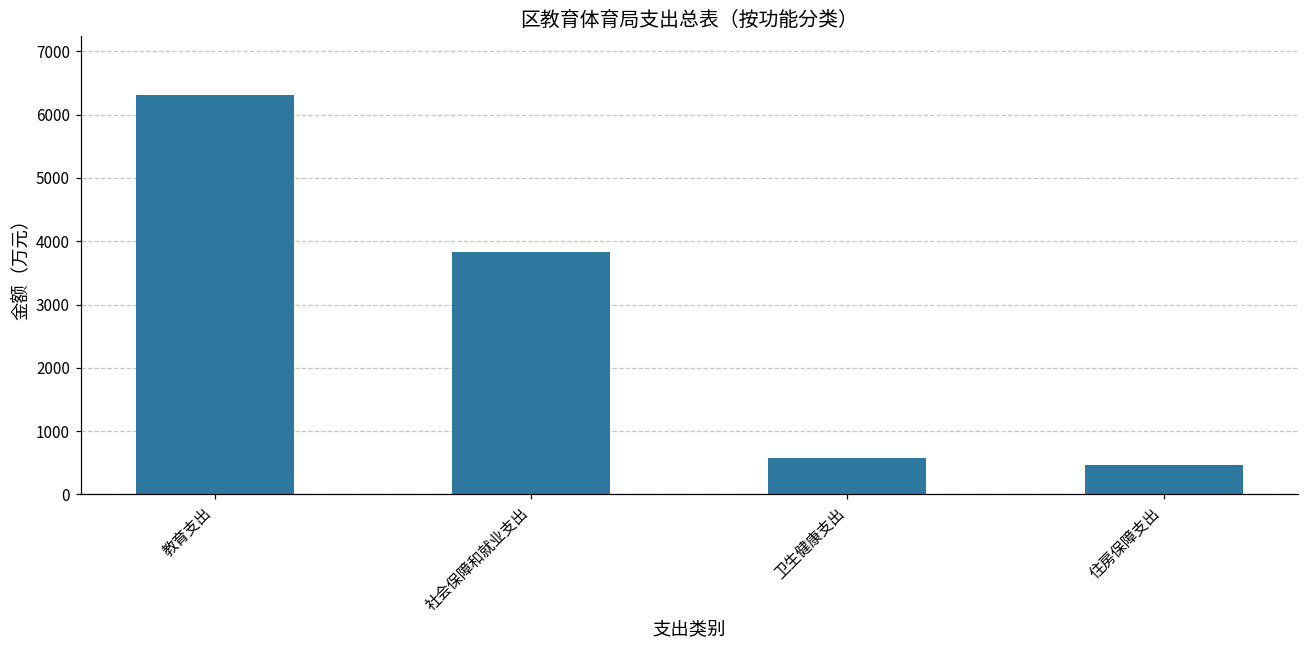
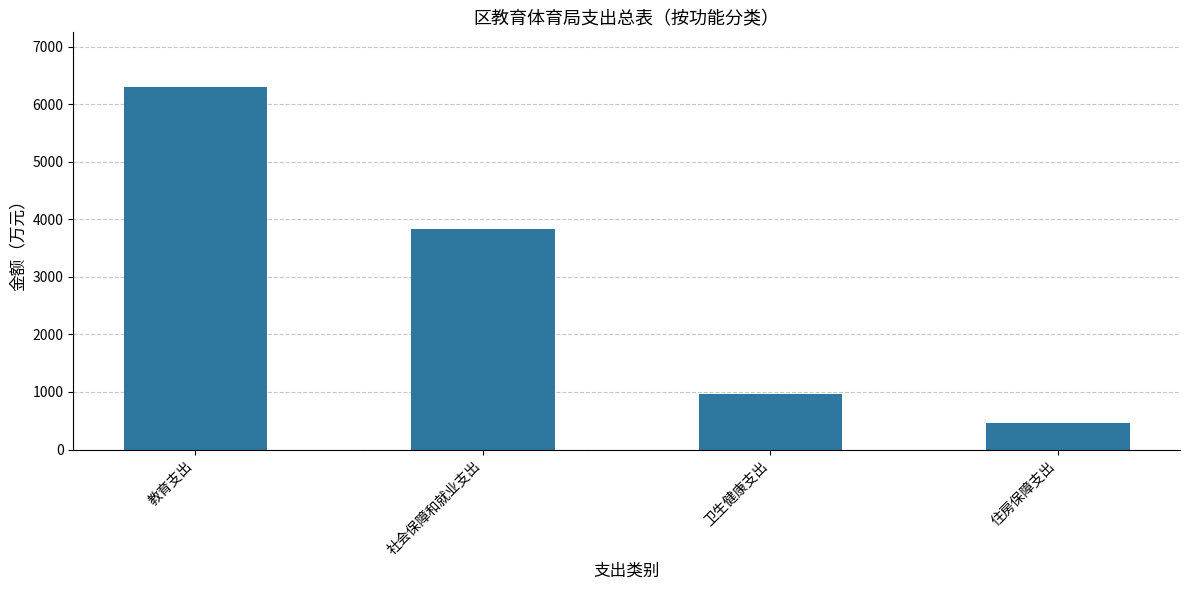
  {
    "教育支出": 6300,
    "社会保障和就业支出": 3800,
-   "卫生健康支出": 600,
+   "卫生健康支出": 1000,
    "住房保障支出": 500
  }
